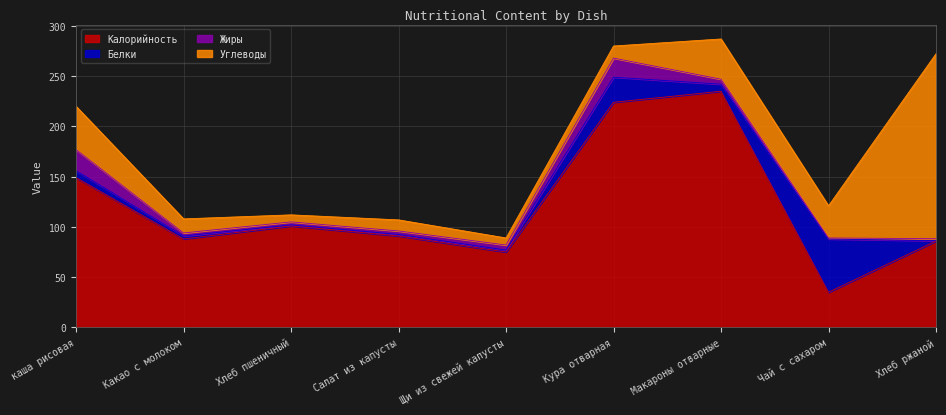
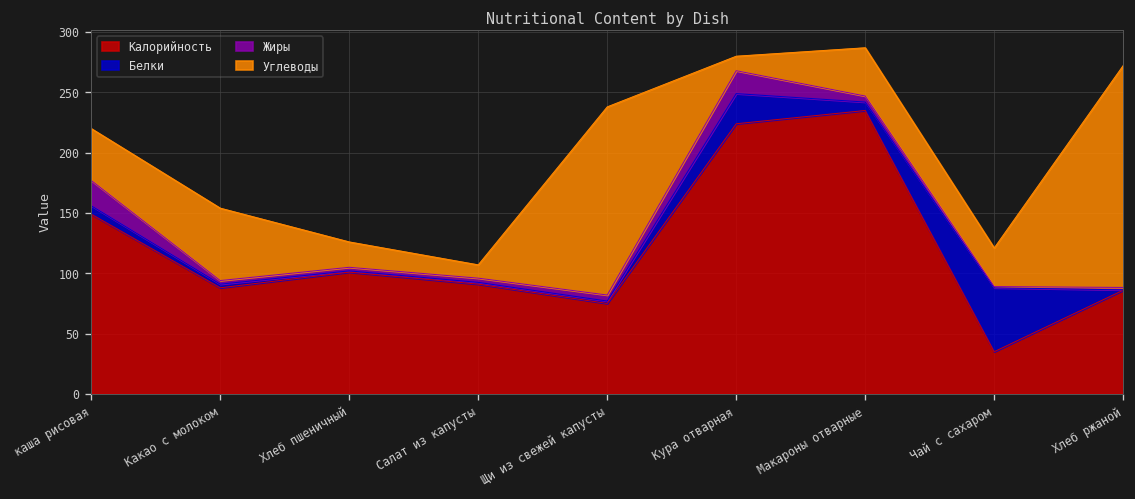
  {
    "Калорийность": {
      "каша рисовая": 149,
      "Какао с молоком": 88,
      "Кура отварная": 224,
      "Макароны отварные": 235,
      "Чай с сахаром": 35
    },
    "Белки": {
      "каша рисовая": 7,
      "Какао с молоком": 3,
      "Кура отварная": 25,
      "Макароны отварные": 7
    },
    "Жиры": {
      "каша рисовая": 21,
      "Какао с молоком": 3,
      "Хлеб пшеничный": 3,
      "Салат из капусты": 4,
      "Щи из свежей капусты": 5,
      "Кура отварная": 19,
      "Макароны отварные": 5
    },
    "Углеводы": {
      "каша рисовая": 43,
-     "Какао с молоком": 14,
-     "Хлеб пшеничный": 7,
+     "Какао с молоком": 60,
+     "Хлеб пшеничный": 21,
      "Салат из капусты": 11,
-     "Щи из свежей капусты": 7,
+     "Щи из свежей капусты": 156,
      "Кура отварная": 12,
      "Макароны отварные": 40,
      "Чай с сахаром": 32,
      "Хлеб ржаной": 184
    }
  }
